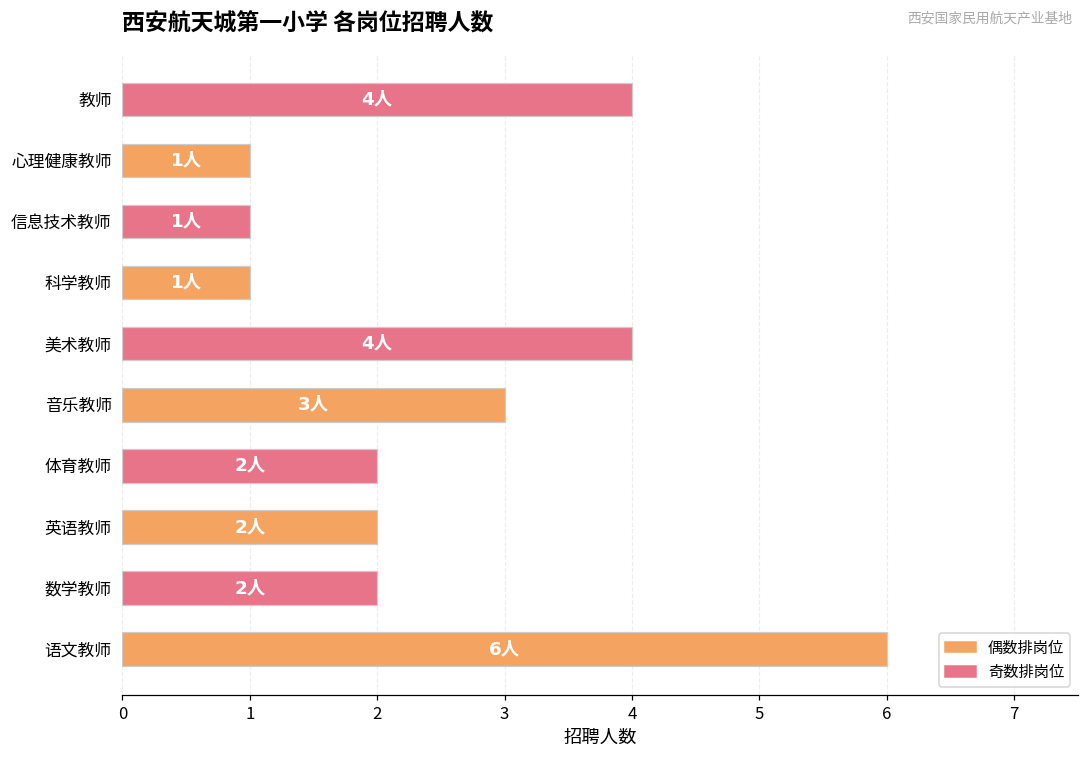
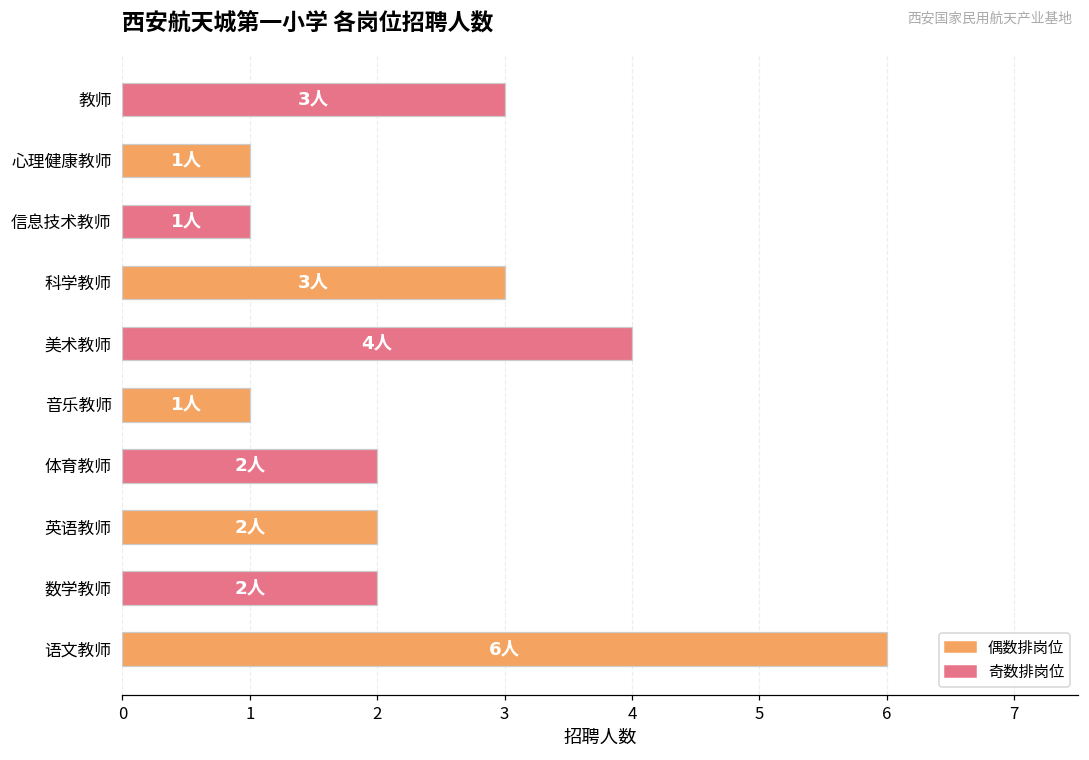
  {
-   "教师": "4人",
+   "教师": "3人",
    "心理健康教师": "1人",
    "信息技术教师": "1人",
-   "科学教师": "1人",
+   "科学教师": "3人",
    "美术教师": "4人",
-   "音乐教师": "3人",
+   "音乐教师": "1人",
    "体育教师": "2人",
    "英语教师": "2人",
    "数学教师": "2人",
    "语文教师": "6人"
  }
